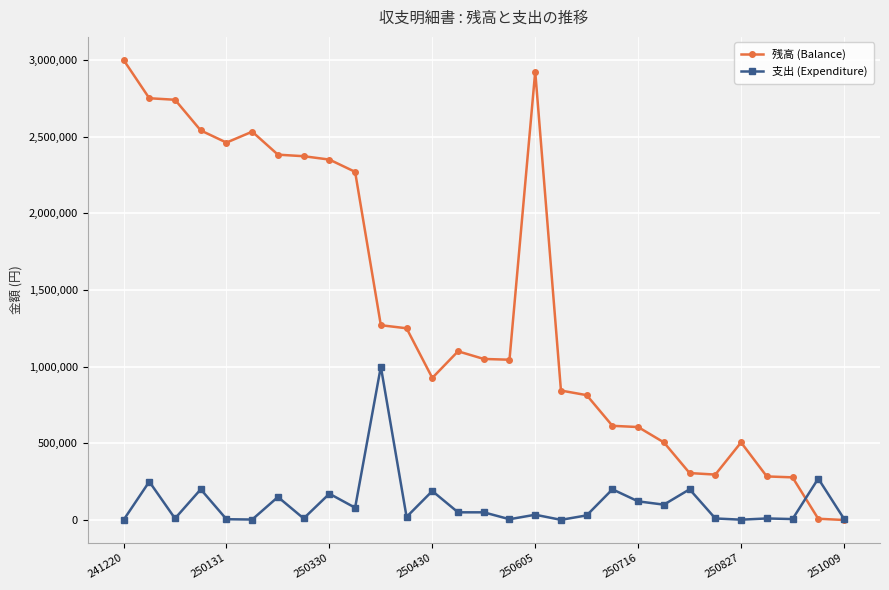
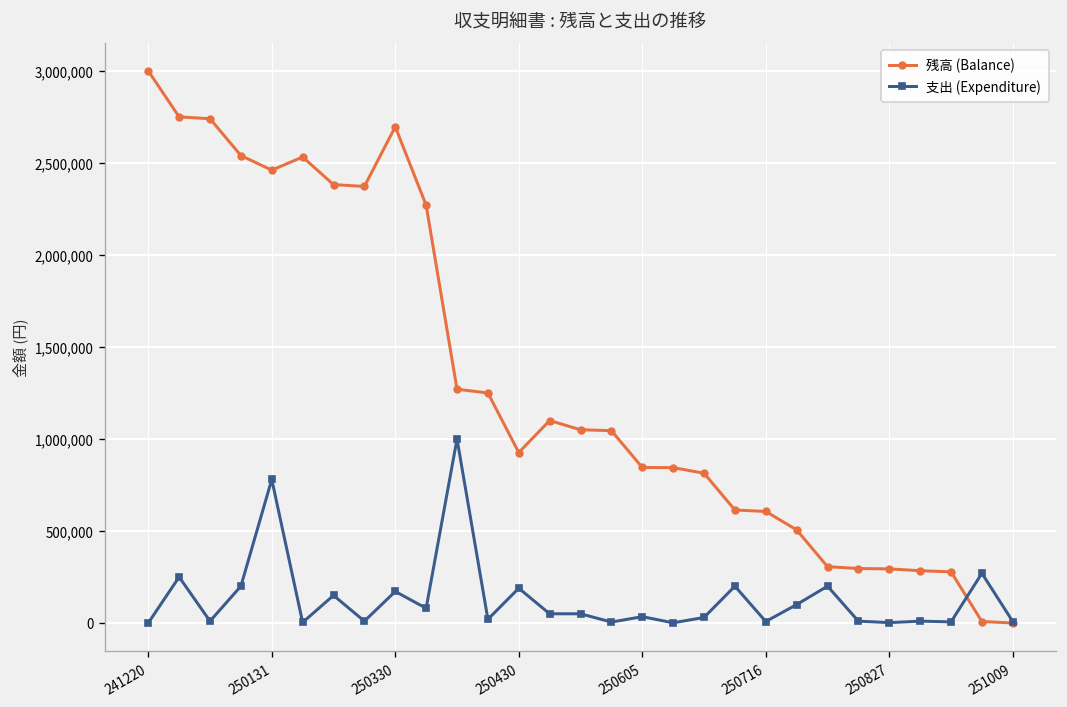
  {
    "残高 (Balance)": {
      "241220": "3,000,000",
      "250131": "2,460,000",
-     "250330": "2,350,000",
+     "250330": "2,700,000",
      "250430": "930,000",
-     "250605": "2,920,000",
+     "250605": "850,000",
      "250716": "610,000",
-     "250827": "510,000"
+     "250827": "290,000"
    },
    "支出 (Expenditure)": {
      "241220": "0",
-     "250131": "10,000",
+     "250131": "780,000",
      "250330": "170,000",
      "250430": "190,000",
      "250605": "30,000",
-     "250716": "120,000",
+     "250716": "10,000",
      "250827": "0"
    }
  }
